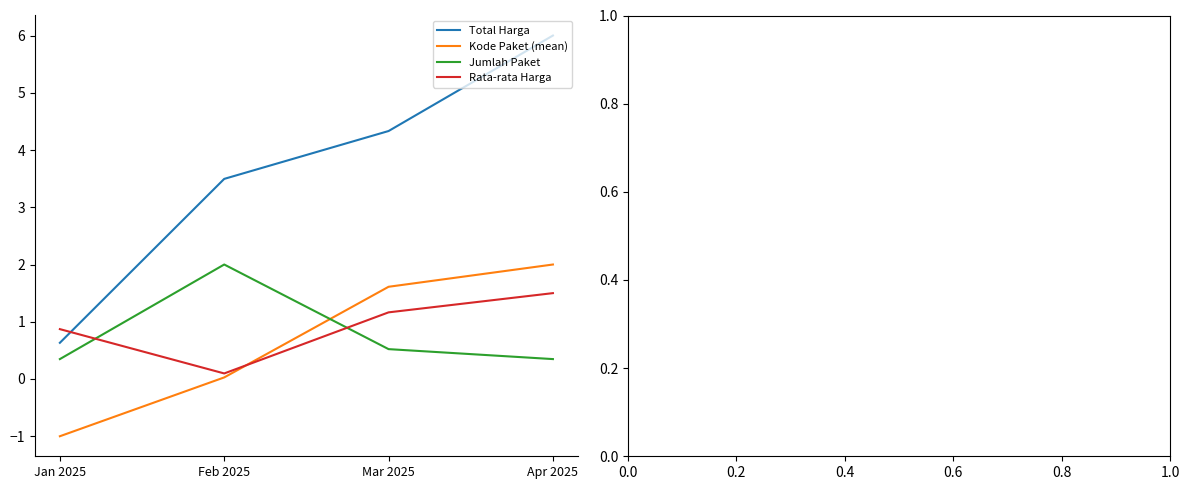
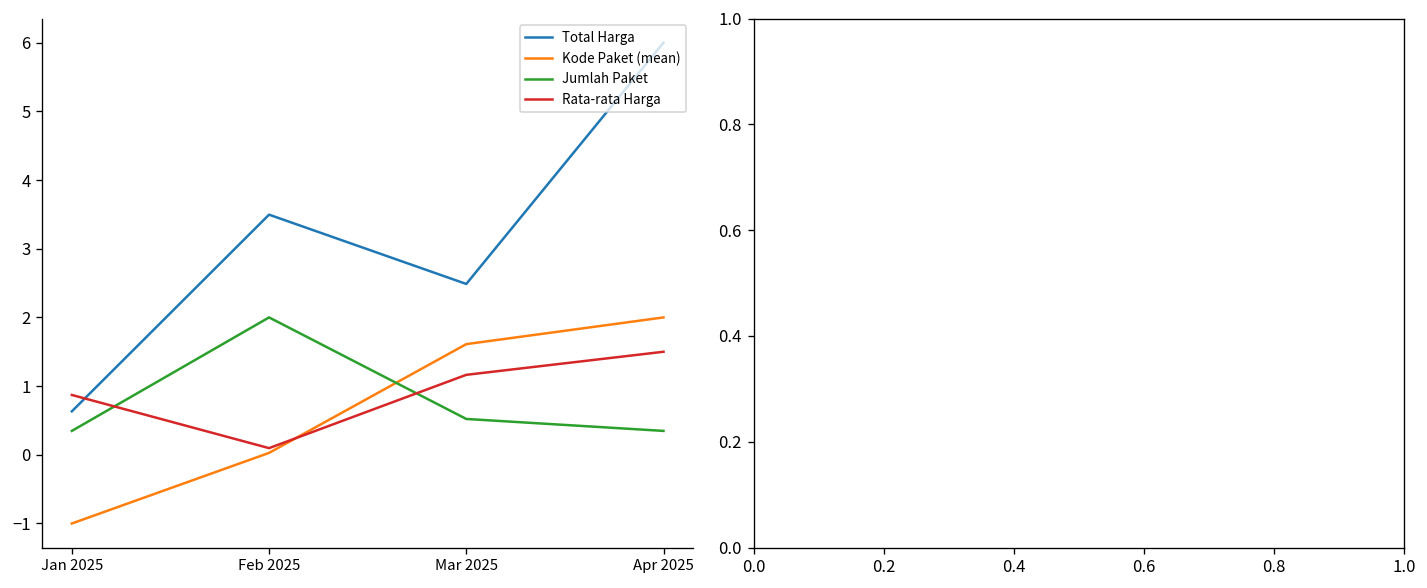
  {
    "Total Harga": {
      "Jan 2025": 0.6,
      "Feb 2025": 3.5,
-     "Mar 2025": 4.3
+     "Mar 2025": 2.5
    },
    "Kode Paket (mean)": {
      "Jan 2025": -1.0,
      "Feb 2025": 0.0,
      "Mar 2025": 1.6,
      "Apr 2025": 2.0
    },
    "Jumlah Paket": {
      "Jan 2025": 0.3,
      "Feb 2025": 2.0,
      "Mar 2025": 0.5,
      "Apr 2025": 0.3
    },
    "Rata-rata Harga": {
      "Jan 2025": 0.9,
      "Feb 2025": 0.1,
      "Mar 2025": 1.2,
      "Apr 2025": 1.5
    }
  }
